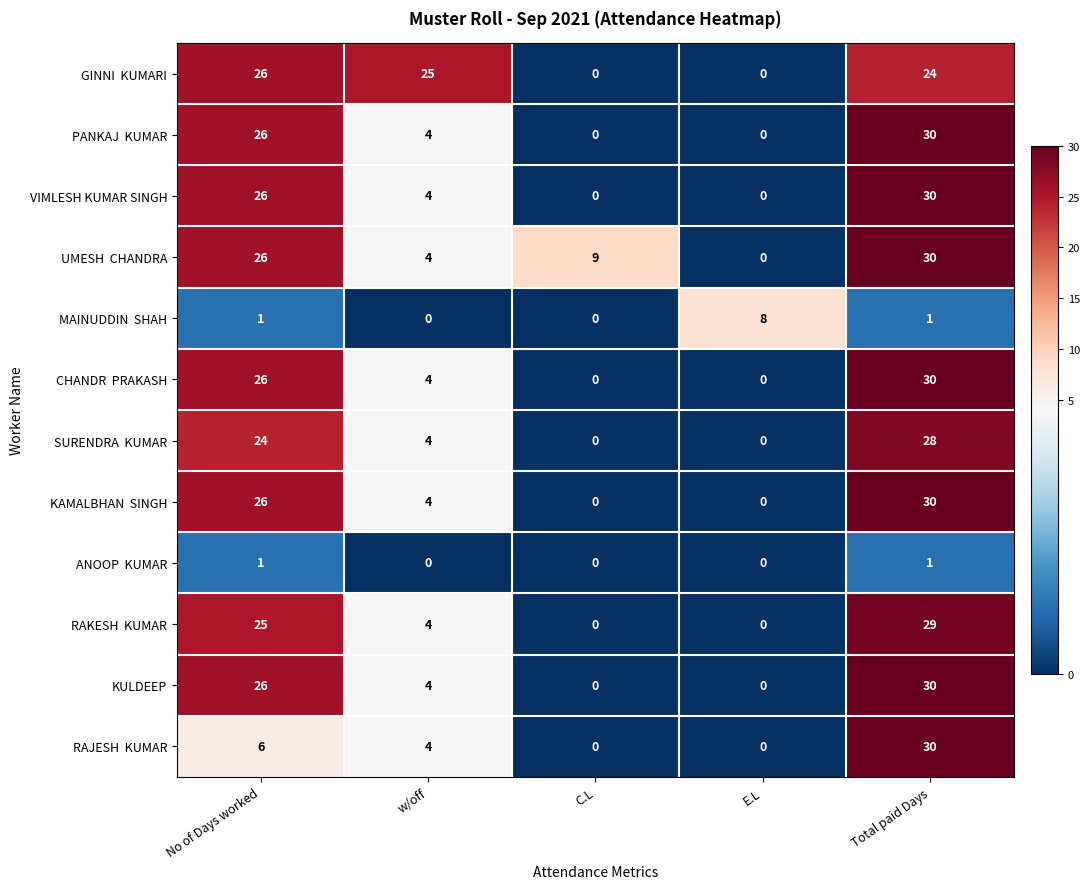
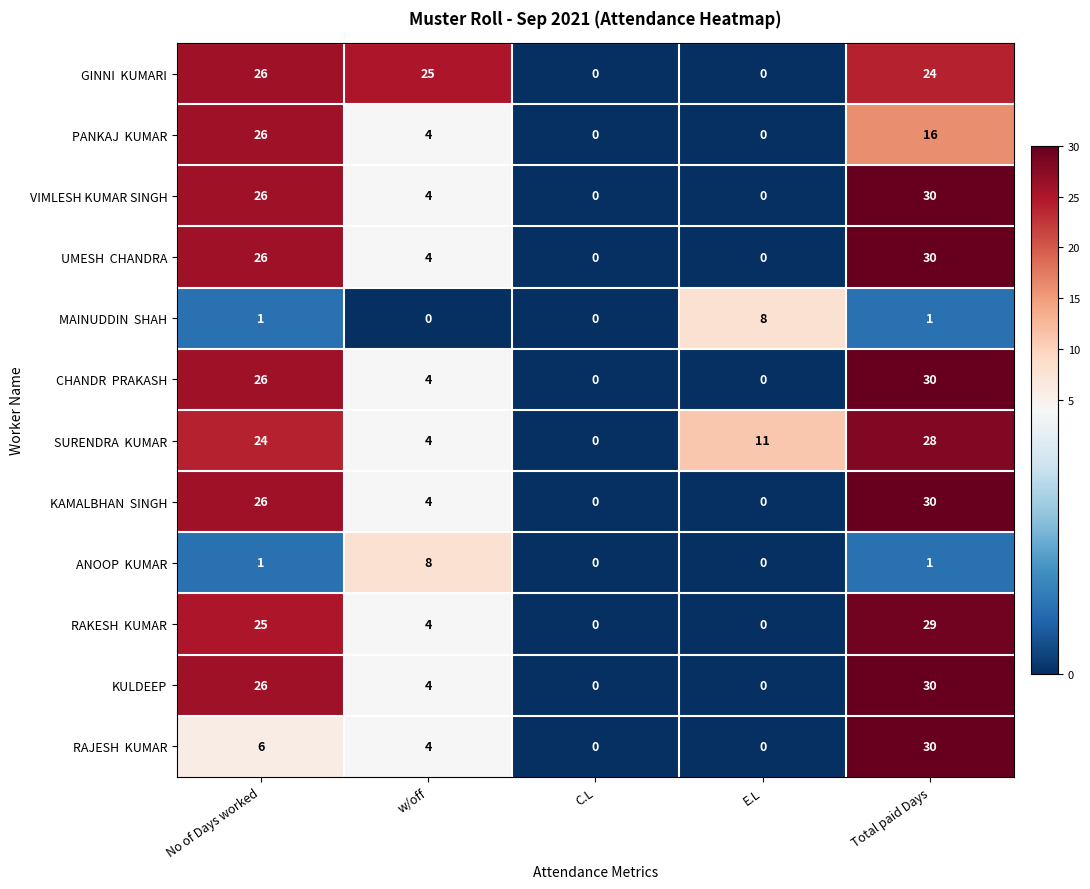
  {
    "GINNI KUMARI": {
      "No of Days worked": 26,
      "w/off": 25,
      "C.L": 0,
      "E.L": 0,
      "Total paid Days": 24
    },
    "PANKAJ KUMAR": {
      "No of Days worked": 26,
      "w/off": 4,
      "C.L": 0,
      "E.L": 0,
-     "Total paid Days": 30
+     "Total paid Days": 16
    },
    "VIMLESH KUMAR SINGH": {
      "No of Days worked": 26,
      "w/off": 4,
      "C.L": 0,
      "E.L": 0,
      "Total paid Days": 30
    },
    "UMESH CHANDRA": {
      "No of Days worked": 26,
      "w/off": 4,
-     "C.L": 9,
+     "C.L": 0,
      "E.L": 0,
      "Total paid Days": 30
    },
    "MAINUDDIN SHAH": {
      "No of Days worked": 1,
      "w/off": 0,
      "C.L": 0,
      "E.L": 8,
      "Total paid Days": 1
    },
    "CHANDR PRAKASH": {
      "No of Days worked": 26,
      "w/off": 4,
      "C.L": 0,
      "E.L": 0,
      "Total paid Days": 30
    },
    "SURENDRA KUMAR": {
      "No of Days worked": 24,
      "w/off": 4,
      "C.L": 0,
-     "E.L": 0,
+     "E.L": 11,
      "Total paid Days": 28
    },
    "KAMALBHAN SINGH": {
      "No of Days worked": 26,
      "w/off": 4,
      "C.L": 0,
      "E.L": 0,
      "Total paid Days": 30
    },
    "ANOOP KUMAR": {
      "No of Days worked": 1,
-     "w/off": 0,
+     "w/off": 8,
      "C.L": 0,
      "E.L": 0,
      "Total paid Days": 1
    },
    "RAKESH KUMAR": {
      "No of Days worked": 25,
      "w/off": 4,
      "C.L": 0,
      "E.L": 0,
      "Total paid Days": 29
    },
    "KULDEEP": {
      "No of Days worked": 26,
      "w/off": 4,
      "C.L": 0,
      "E.L": 0,
      "Total paid Days": 30
    },
    "RAJESH KUMAR": {
      "No of Days worked": 6,
      "w/off": 4,
      "C.L": 0,
      "E.L": 0,
      "Total paid Days": 30
    }
  }
